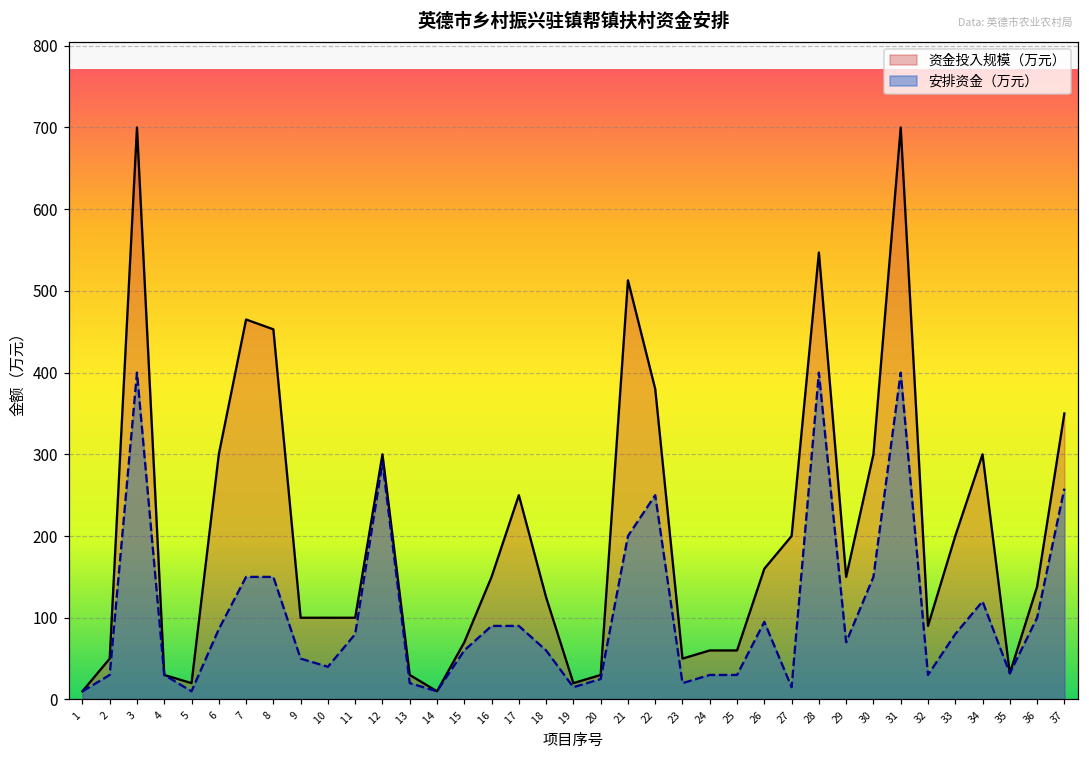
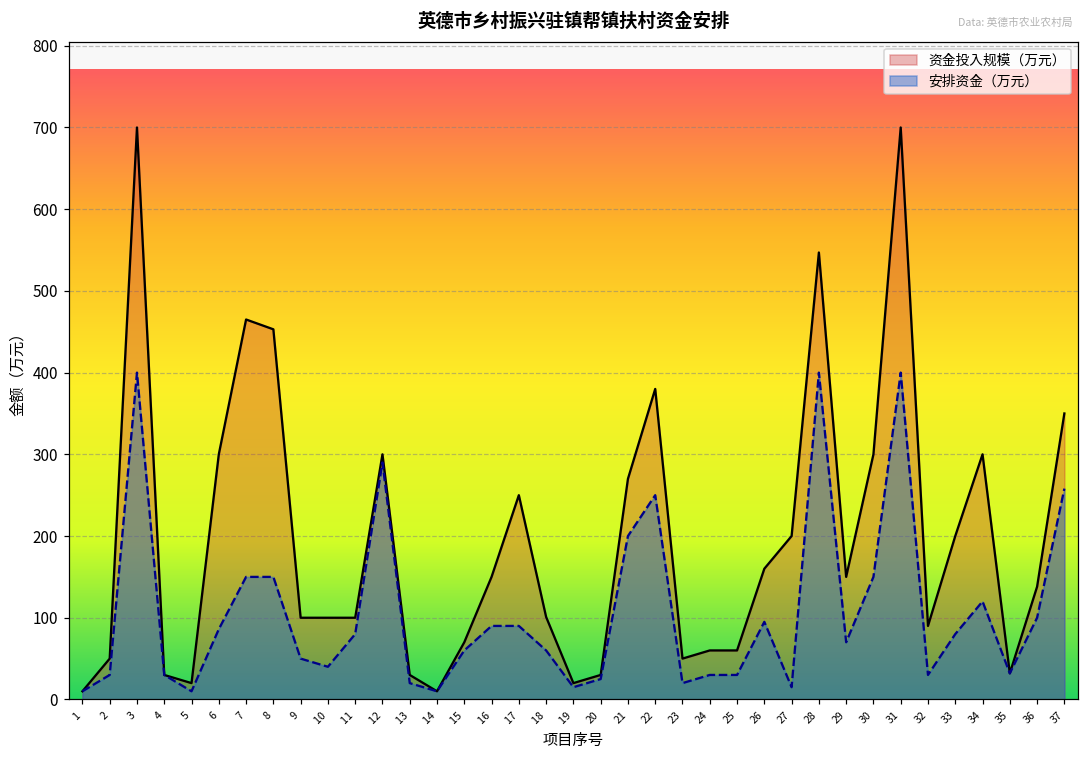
  {
    "资金投入规模（万元）": {
      "2": 50,
      "3": 700,
      "5": 20,
      "6": 300,
      "7": 470,
      "8": 450,
      "9": 100,
      "10": 100,
      "11": 100,
      "12": 300,
      "13": 30,
      "15": 70,
      "16": 150,
      "17": 250,
-     "18": 130,
+     "18": 100,
      "19": 20,
      "20": 30,
-     "21": 510,
+     "21": 270,
      "22": 380,
      "23": 50,
      "24": 60,
      "25": 60,
      "26": 160,
      "27": 200,
      "28": 550,
      "29": 150,
      "30": 300,
      "31": 700,
      "32": 90,
      "33": 200,
      "34": 300,
      "36": 140,
      "37": 350
    },
    "安排资金（万元）": {
      "2": 30,
      "3": 400,
      "5": 10,
      "6": 90,
      "7": 150,
      "8": 150,
      "9": 50,
      "10": 40,
      "11": 80,
      "12": 290,
      "13": 20,
      "15": 60,
      "16": 90,
      "17": 90,
      "18": 60,
      "19": 20,
      "20": 30,
      "21": 200,
      "22": 250,
      "23": 20,
      "24": 30,
      "25": 30,
      "26": 100,
      "27": 20,
      "28": 400,
      "29": 70,
      "30": 150,
      "31": 400,
      "32": 30,
      "33": 80,
      "34": 120,
      "36": 100,
      "37": 260
    }
  }
